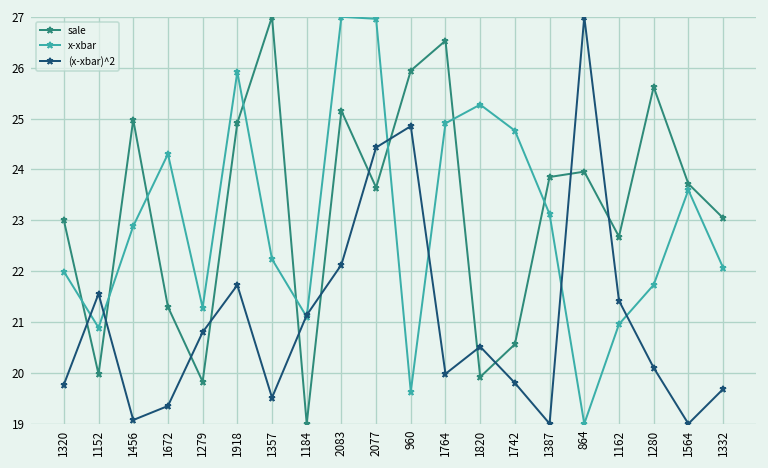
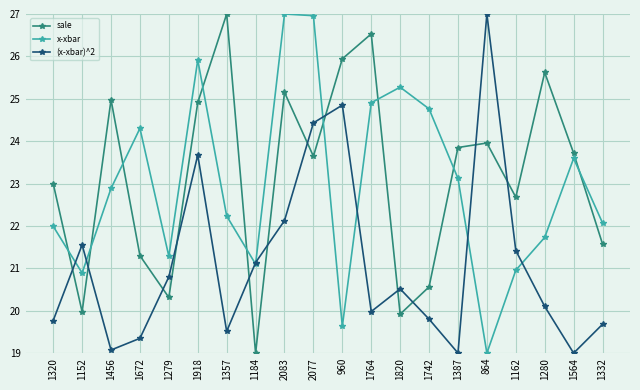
  {
    "sale": {
      "1320": 23.0,
      "1152": 20.0,
      "1456": 25.0,
      "1672": 21.3,
-     "1279": 19.8,
+     "1279": 20.3,
      "1918": 24.9,
      "1357": 27.0,
      "1184": 19.0,
      "2083": 25.2,
      "2077": 23.6,
      "960": 25.9,
      "1764": 26.5,
      "1820": 19.9,
      "1742": 20.6,
      "1387": 23.9,
      "864": 24.0,
      "1162": 22.7,
      "1280": 25.6,
      "1564": 23.7,
-     "1332": 23.0
+     "1332": 21.6
    },
    "x-xbar": {
      "1320": 22.0,
      "1152": 20.9,
      "1456": 22.9,
      "1672": 24.3,
      "1279": 21.3,
      "1918": 25.9,
      "1357": 22.2,
      "2083": 27.0,
      "2077": 27.0,
      "960": 19.6,
      "1764": 24.9,
      "1820": 25.3,
      "1742": 24.8,
      "1387": 23.1,
      "864": 19.0,
      "1162": 21.0,
      "1280": 21.7,
      "1564": 23.6,
      "1332": 22.1
    },
    "(x-xbar)^2": {
      "1320": 19.8,
      "1152": 21.6,
      "1456": 19.1,
      "1672": 19.3,
      "1279": 20.8,
-     "1918": 21.7,
+     "1918": 23.7,
      "1357": 19.5,
      "2083": 22.1,
      "2077": 24.4,
      "960": 24.9,
      "1764": 20.0,
      "1820": 20.5,
      "1742": 19.8,
      "1387": 19.0,
      "864": 27.0,
      "1162": 21.4,
      "1280": 20.1,
      "1564": 19.0,
      "1332": 19.7
    }
  }
